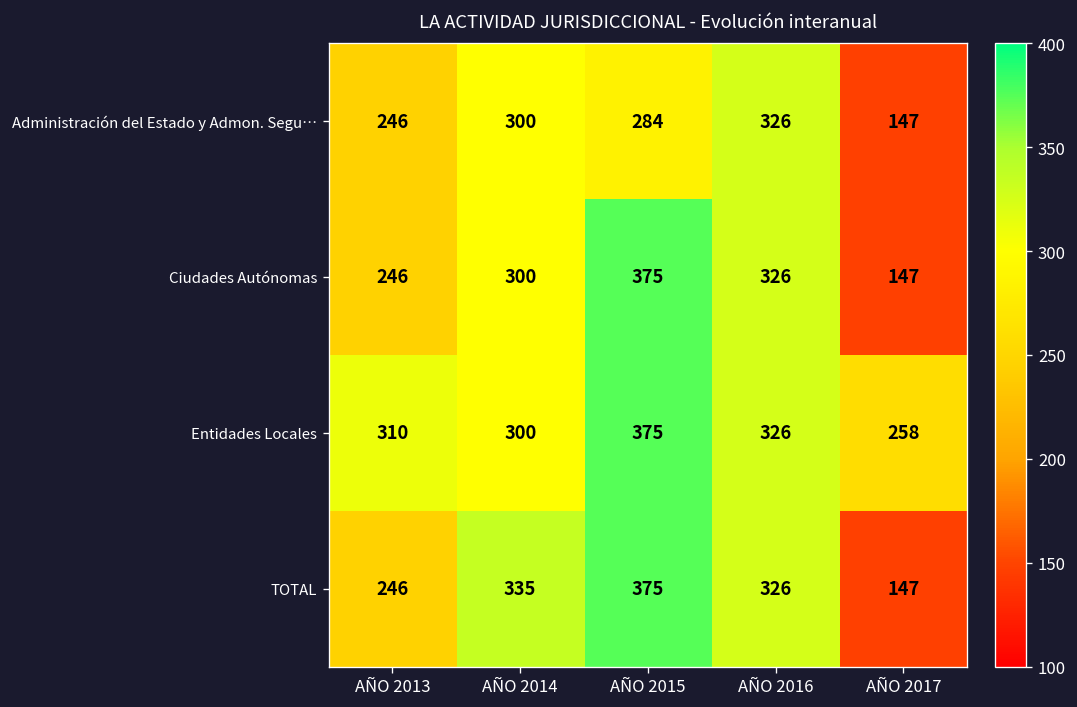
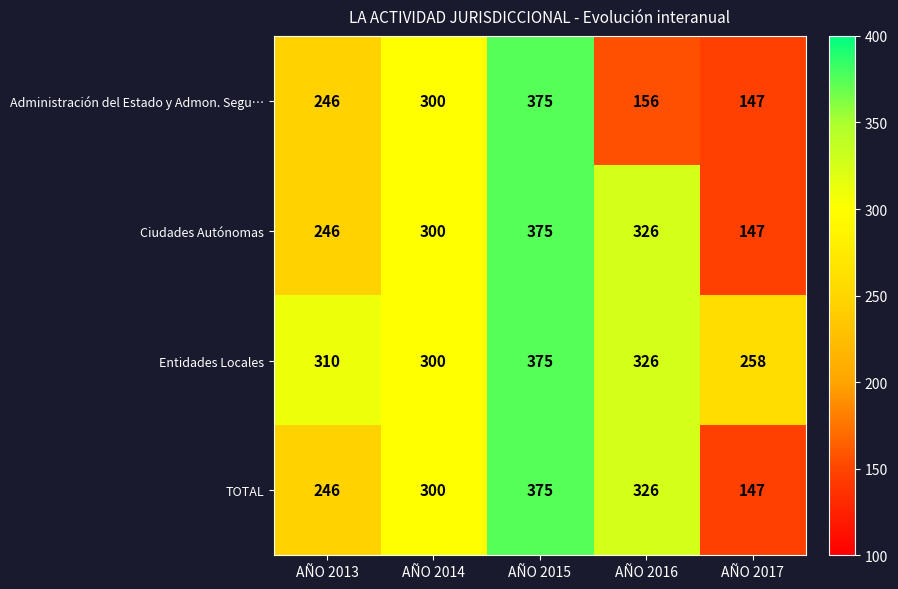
  {
    "Administración del Estado y Admon. Segu…": {
      "AÑO 2013": 246,
      "AÑO 2014": 300,
-     "AÑO 2015": 284,
-     "AÑO 2016": 326,
+     "AÑO 2015": 375,
+     "AÑO 2016": 156,
      "AÑO 2017": 147
    },
    "Ciudades Autónomas": {
      "AÑO 2013": 246,
      "AÑO 2014": 300,
      "AÑO 2015": 375,
      "AÑO 2016": 326,
      "AÑO 2017": 147
    },
    "Entidades Locales": {
      "AÑO 2013": 310,
      "AÑO 2014": 300,
      "AÑO 2015": 375,
      "AÑO 2016": 326,
      "AÑO 2017": 258
    },
    "TOTAL": {
      "AÑO 2013": 246,
-     "AÑO 2014": 335,
+     "AÑO 2014": 300,
      "AÑO 2015": 375,
      "AÑO 2016": 326,
      "AÑO 2017": 147
    }
  }
